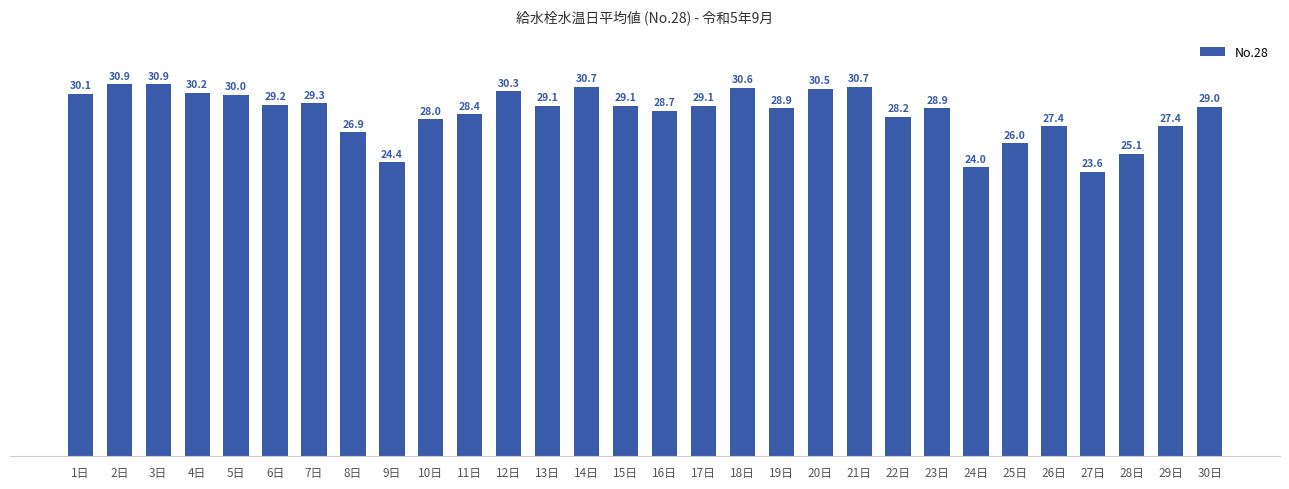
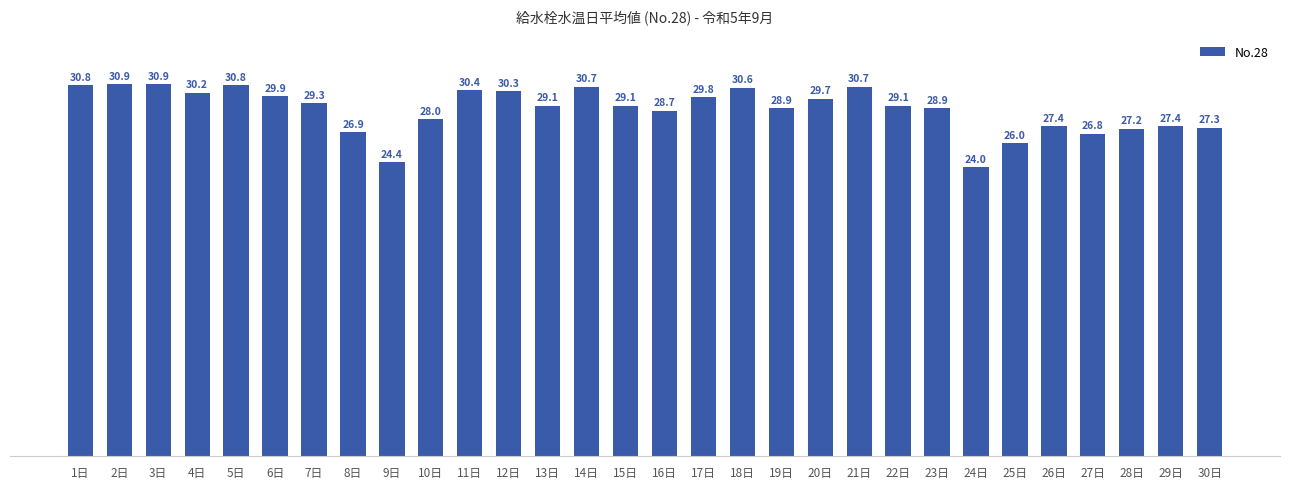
  {
-   "1日": 30.1,
+   "1日": 30.8,
    "2日": 30.9,
    "3日": 30.9,
    "4日": 30.2,
-   "5日": 30.0,
-   "6日": 29.2,
+   "5日": 30.8,
+   "6日": 29.9,
    "7日": 29.3,
    "8日": 26.9,
    "9日": 24.4,
    "10日": 28.0,
-   "11日": 28.4,
+   "11日": 30.4,
    "12日": 30.3,
    "13日": 29.1,
    "14日": 30.7,
    "15日": 29.1,
    "16日": 28.7,
-   "17日": 29.1,
+   "17日": 29.8,
    "18日": 30.6,
    "19日": 28.9,
-   "20日": 30.5,
+   "20日": 29.7,
    "21日": 30.7,
-   "22日": 28.2,
+   "22日": 29.1,
    "23日": 28.9,
    "24日": 24.0,
    "25日": 26.0,
    "26日": 27.4,
-   "27日": 23.6,
-   "28日": 25.1,
+   "27日": 26.8,
+   "28日": 27.2,
    "29日": 27.4,
-   "30日": 29.0
+   "30日": 27.3
  }
